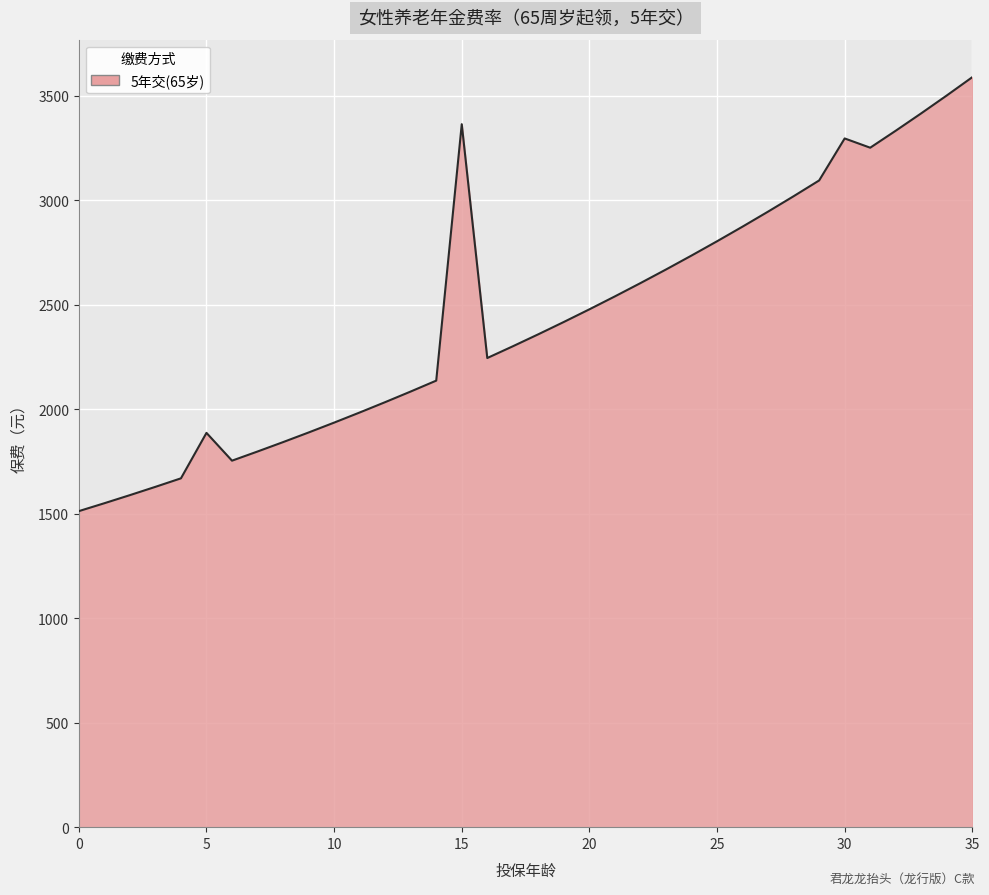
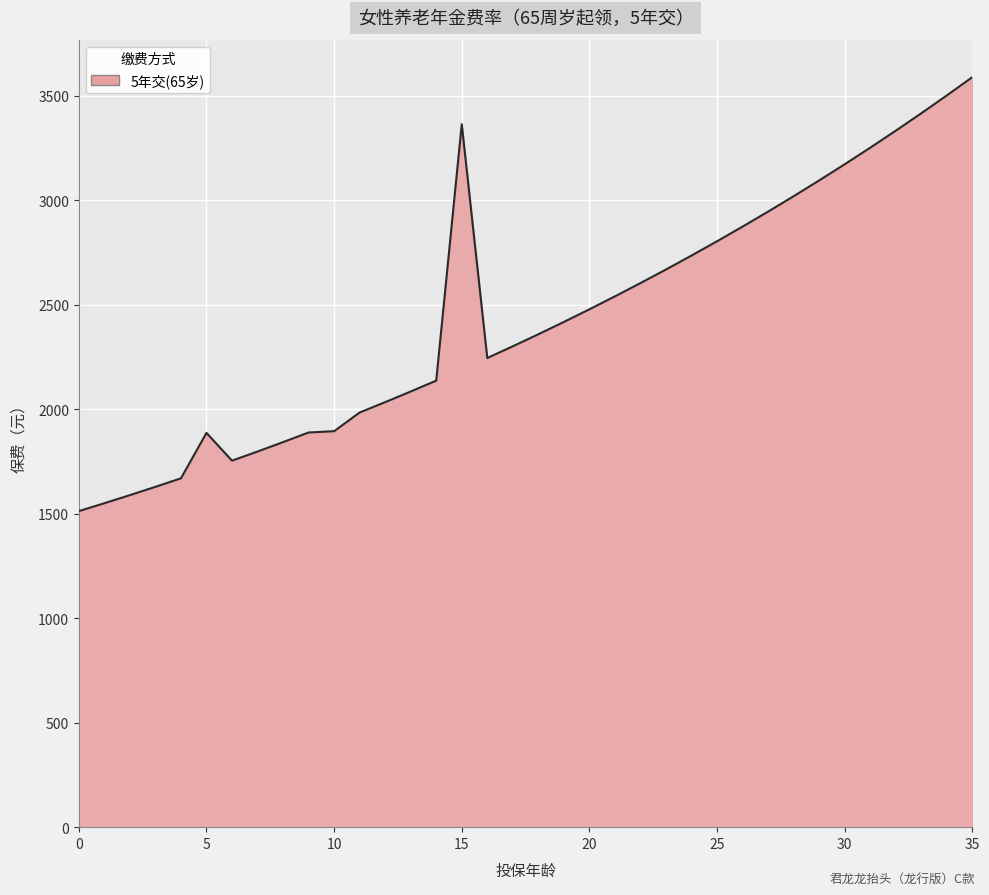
  {
    "0": 1510,
    "5": 1890,
-   "10": 1940,
+   "10": 1890,
    "15": 3360,
    "20": 2480,
    "25": 2800,
-   "30": 3300,
+   "30": 3170,
    "35": 3590
  }
